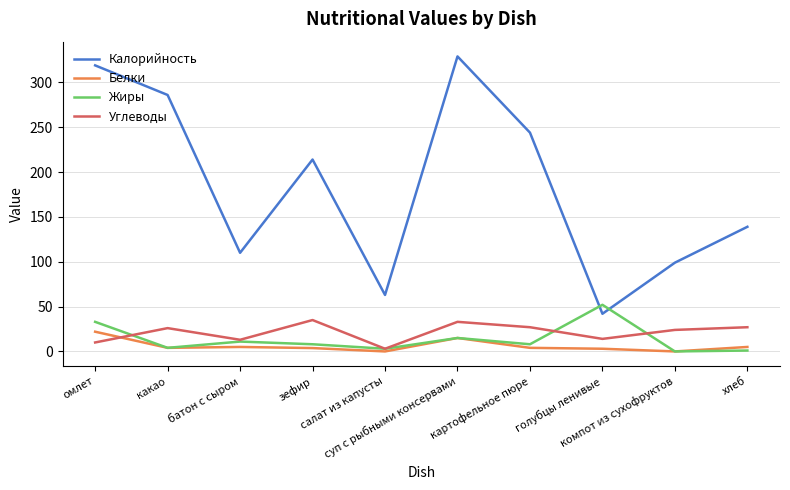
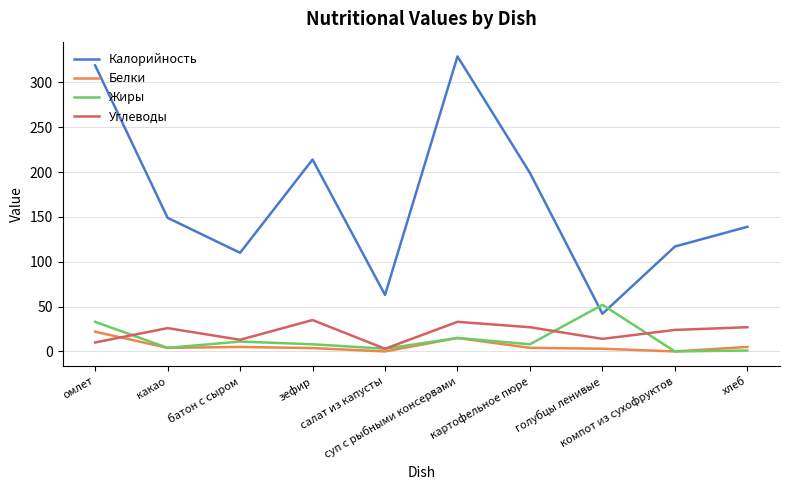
  {
    "Калорийность": {
      "омлет": 320,
-     "какао": 290,
+     "какао": 150,
      "батон с сыром": 110,
      "зефир": 210,
      "салат из капусты": 60,
      "суп с рыбными консервами": 330,
-     "картофельное пюре": 240,
+     "картофельное пюре": 200,
      "голубцы ленивые": 40,
-     "компот из сухофруктов": 100,
+     "компот из сухофруктов": 120,
      "хлеб": 140
    },
    "Жиры": {
      "омлет": 30,
      "зефир": 10,
      "картофельное пюре": 10,
      "голубцы ленивые": 50,
      "хлеб": 0
    }
  }
